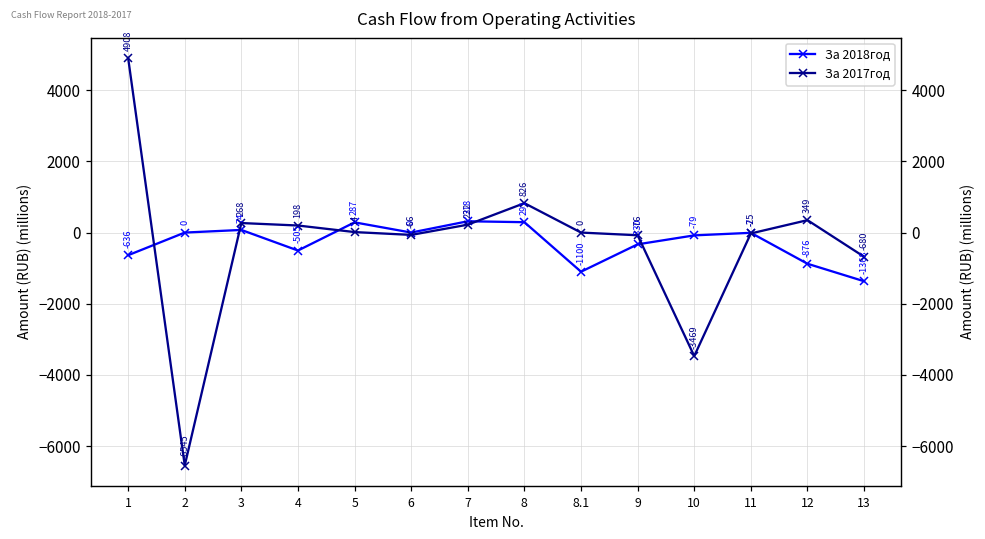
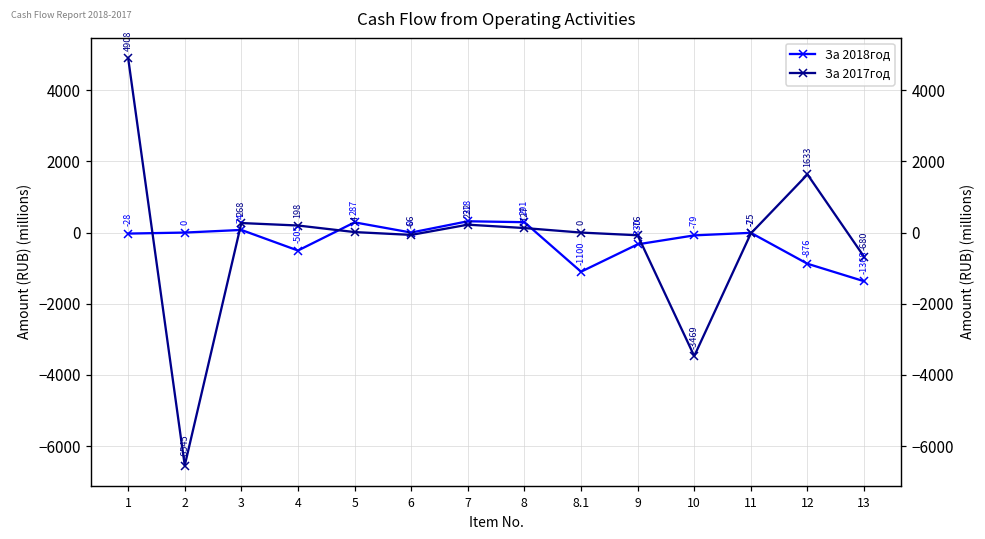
  {
    "За 2018год": {
-     "1": -636,
+     "1": -28,
      "2": 0,
      "5": 287,
      "8.1": -1100,
      "10": -79,
      "12": -876
    },
    "За 2017год": {
      "1": 4908,
      "2": -6545,
      "4": 198,
-     "8": 826,
+     "8": 127,
      "8.1": 0,
      "10": -3469,
-     "12": 349,
+     "12": 1633,
      "13": -680
    }
  }
